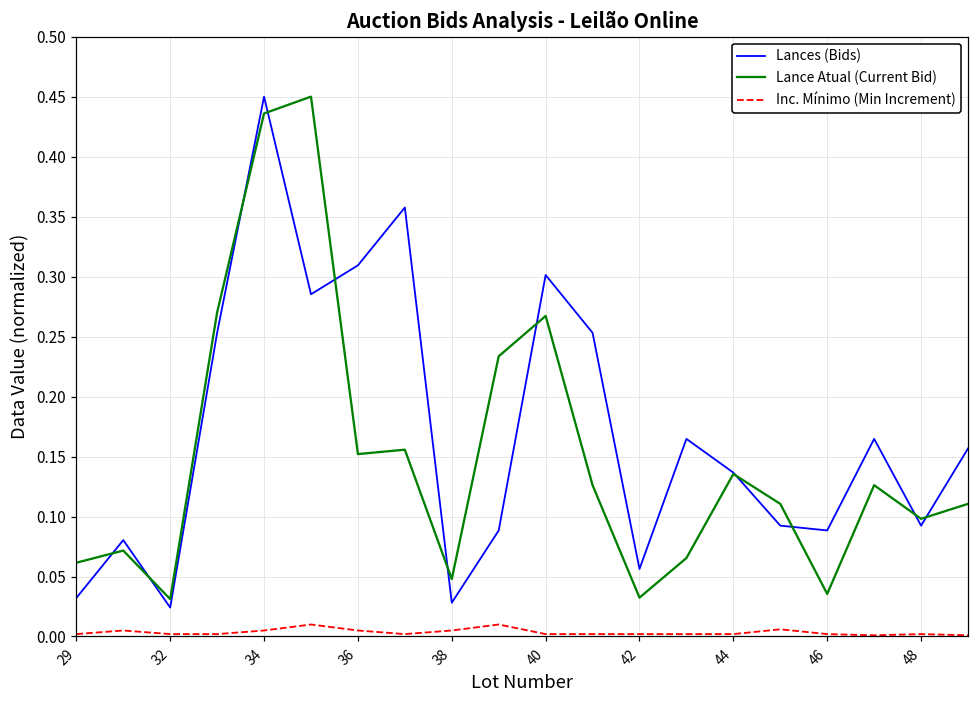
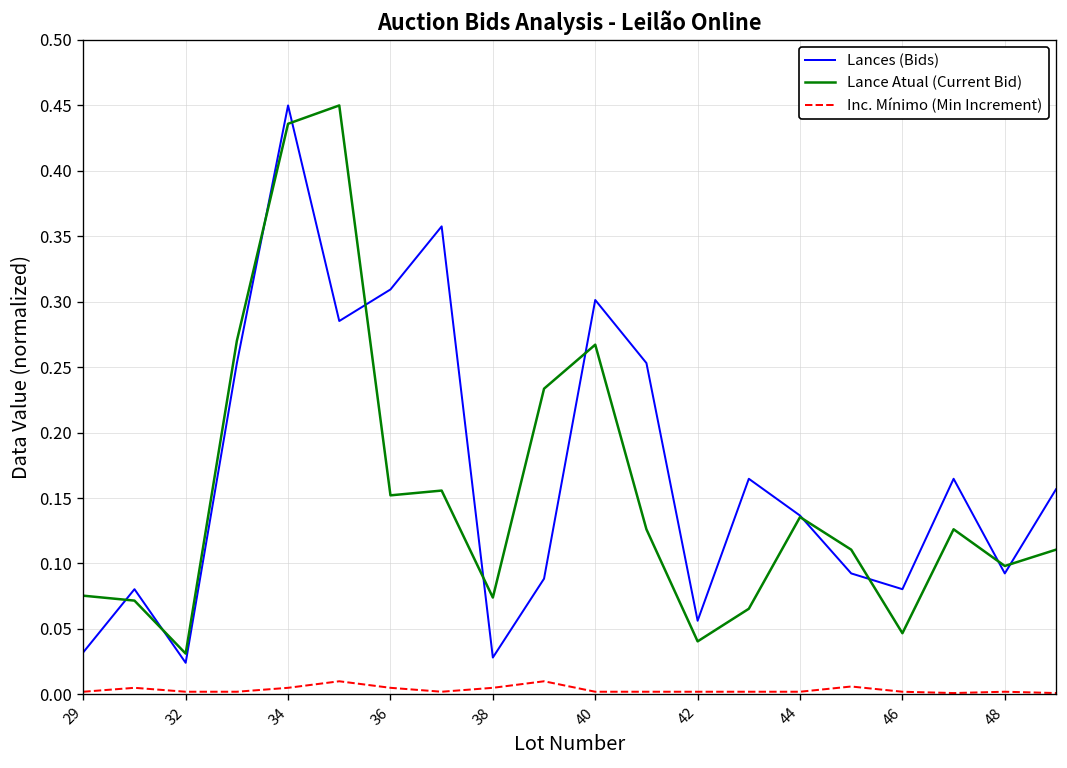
  {
    "Lances (Bids)": {
      "29": 0.032,
      "32": 0.024,
      "34": 0.450,
      "36": 0.309,
      "38": 0.028,
      "40": 0.301,
      "42": 0.056,
-     "46": 0.088,
+     "46": 0.080,
      "48": 0.092
    },
    "Lance Atual (Current Bid)": {
-     "29": 0.062,
+     "29": 0.075,
      "32": 0.031,
      "34": 0.436,
      "36": 0.152,
-     "38": 0.048,
+     "38": 0.074,
      "40": 0.267,
-     "42": 0.032,
-     "46": 0.036,
+     "42": 0.040,
+     "46": 0.047,
      "48": 0.098
    },
    "Inc. Mínimo (Min Increment)": {
      "29": 0.002,
      "32": 0.002,
      "34": 0.005,
      "36": 0.005,
      "38": 0.005,
      "40": 0.002,
      "42": 0.002,
      "44": 0.002,
      "46": 0.002,
      "48": 0.002
    }
  }
